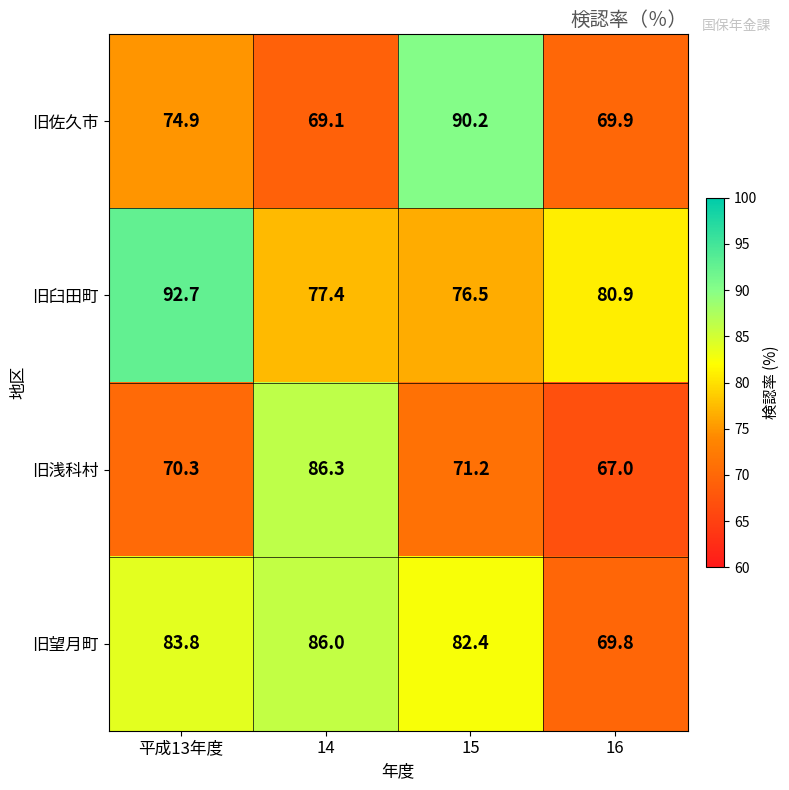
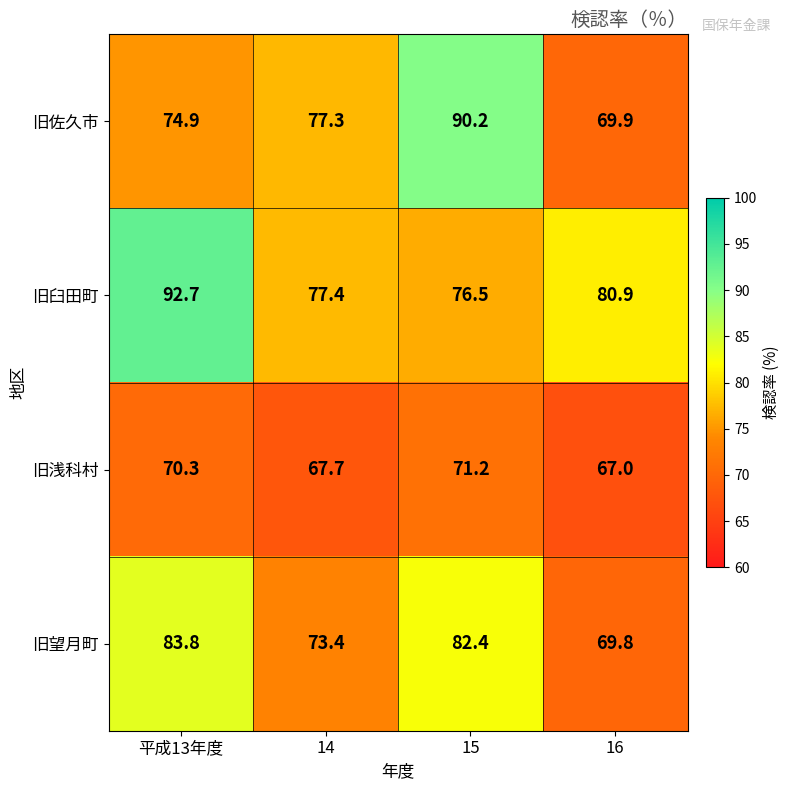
  {
    "旧佐久市": {
      "平成13年度": 74.9,
-     "14": 69.1,
+     "14": 77.3,
      "15": 90.2,
      "16": 69.9
    },
    "旧臼田町": {
      "平成13年度": 92.7,
      "14": 77.4,
      "15": 76.5,
      "16": 80.9
    },
    "旧浅科村": {
      "平成13年度": 70.3,
-     "14": 86.3,
+     "14": 67.7,
      "15": 71.2,
      "16": 67.0
    },
    "旧望月町": {
      "平成13年度": 83.8,
-     "14": 86.0,
+     "14": 73.4,
      "15": 82.4,
      "16": 69.8
    }
  }
